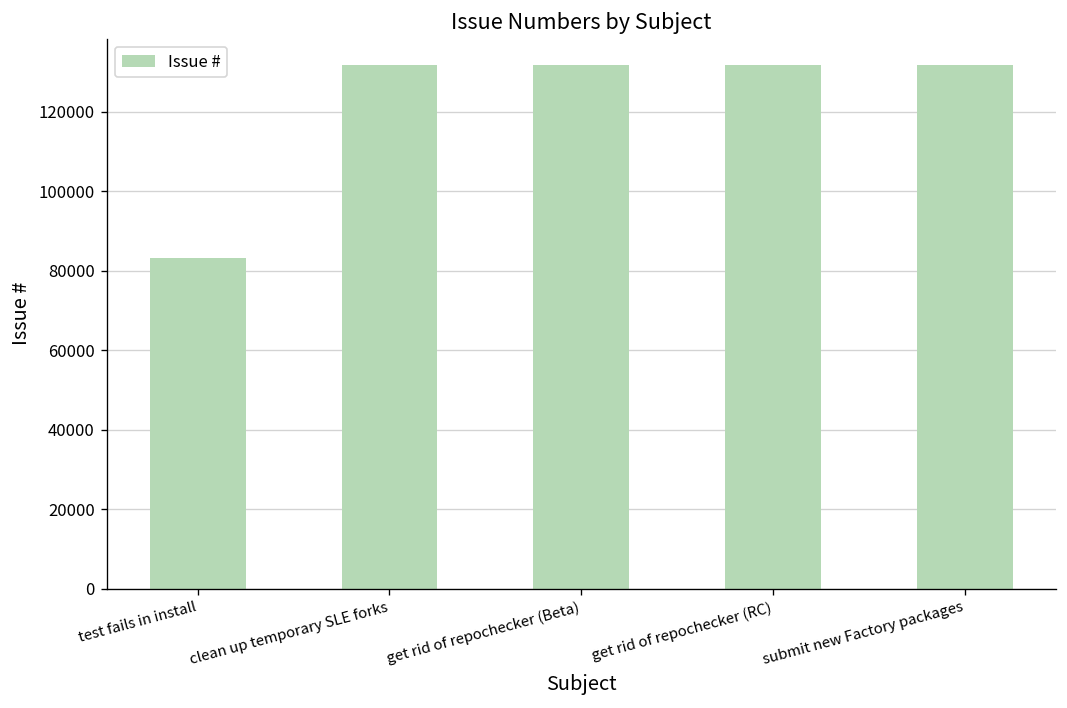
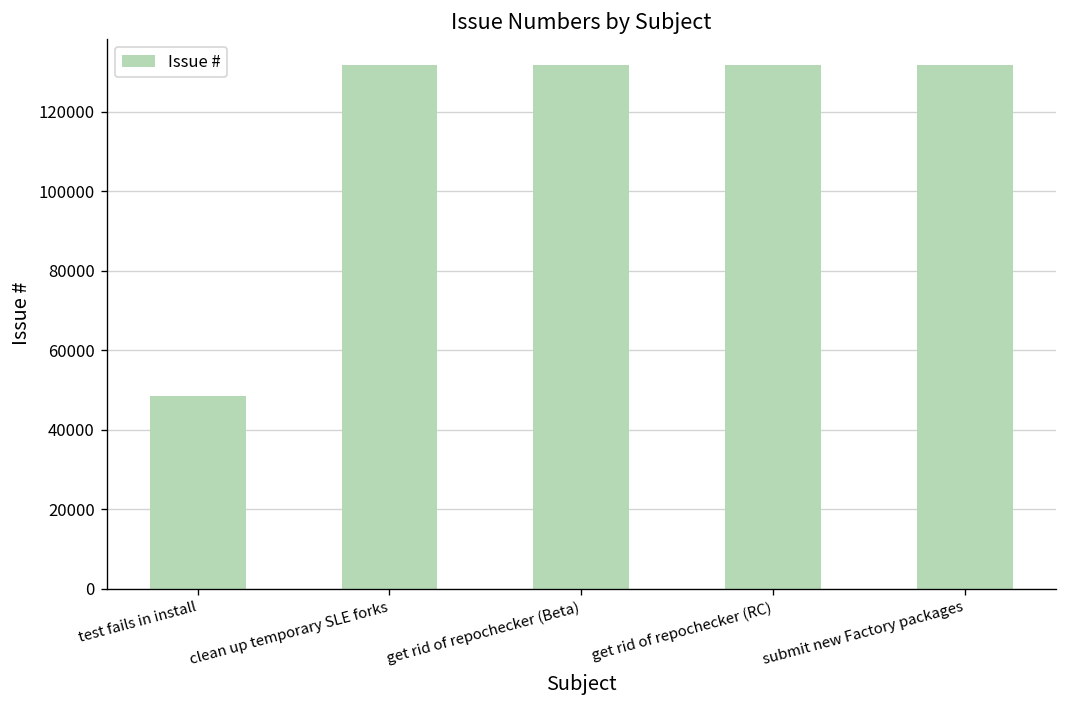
  {
-   "test fails in install": 83000,
+   "test fails in install": 48000,
    "clean up temporary SLE forks": 132000,
    "get rid of repochecker (Beta)": 132000,
    "get rid of repochecker (RC)": 132000,
    "submit new Factory packages": 132000
  }
